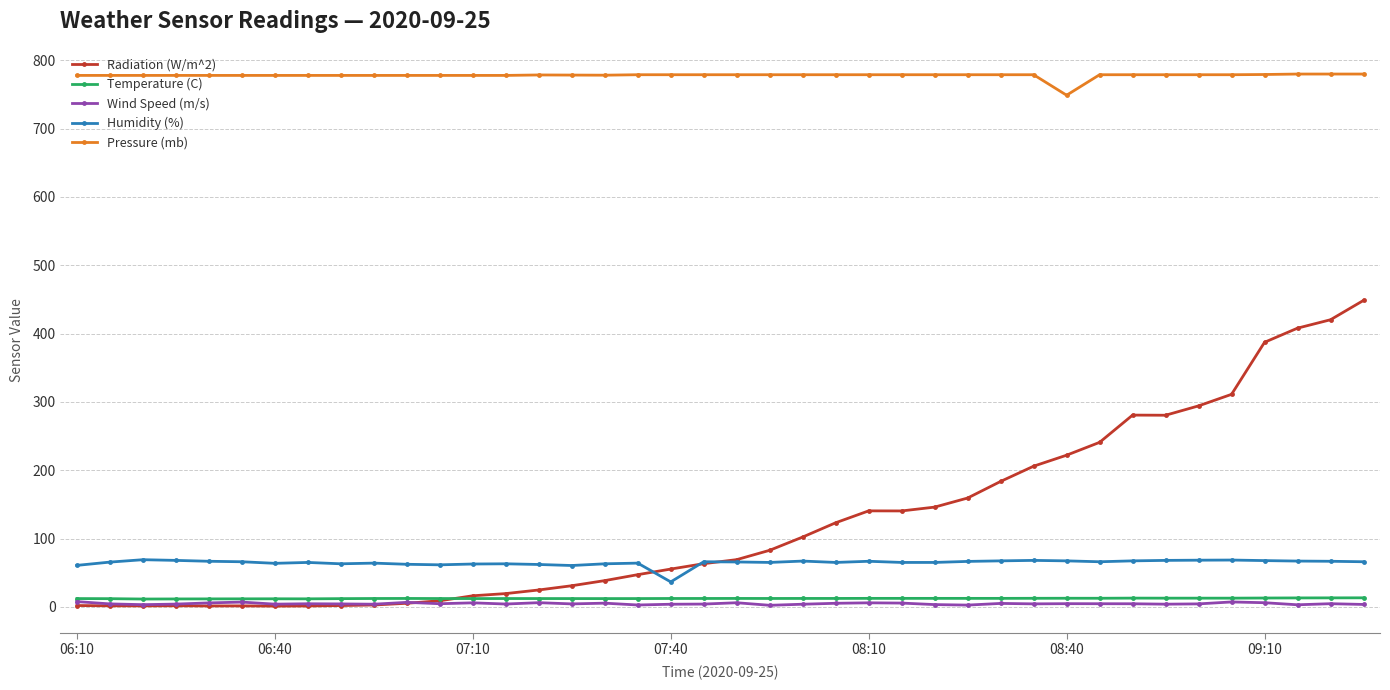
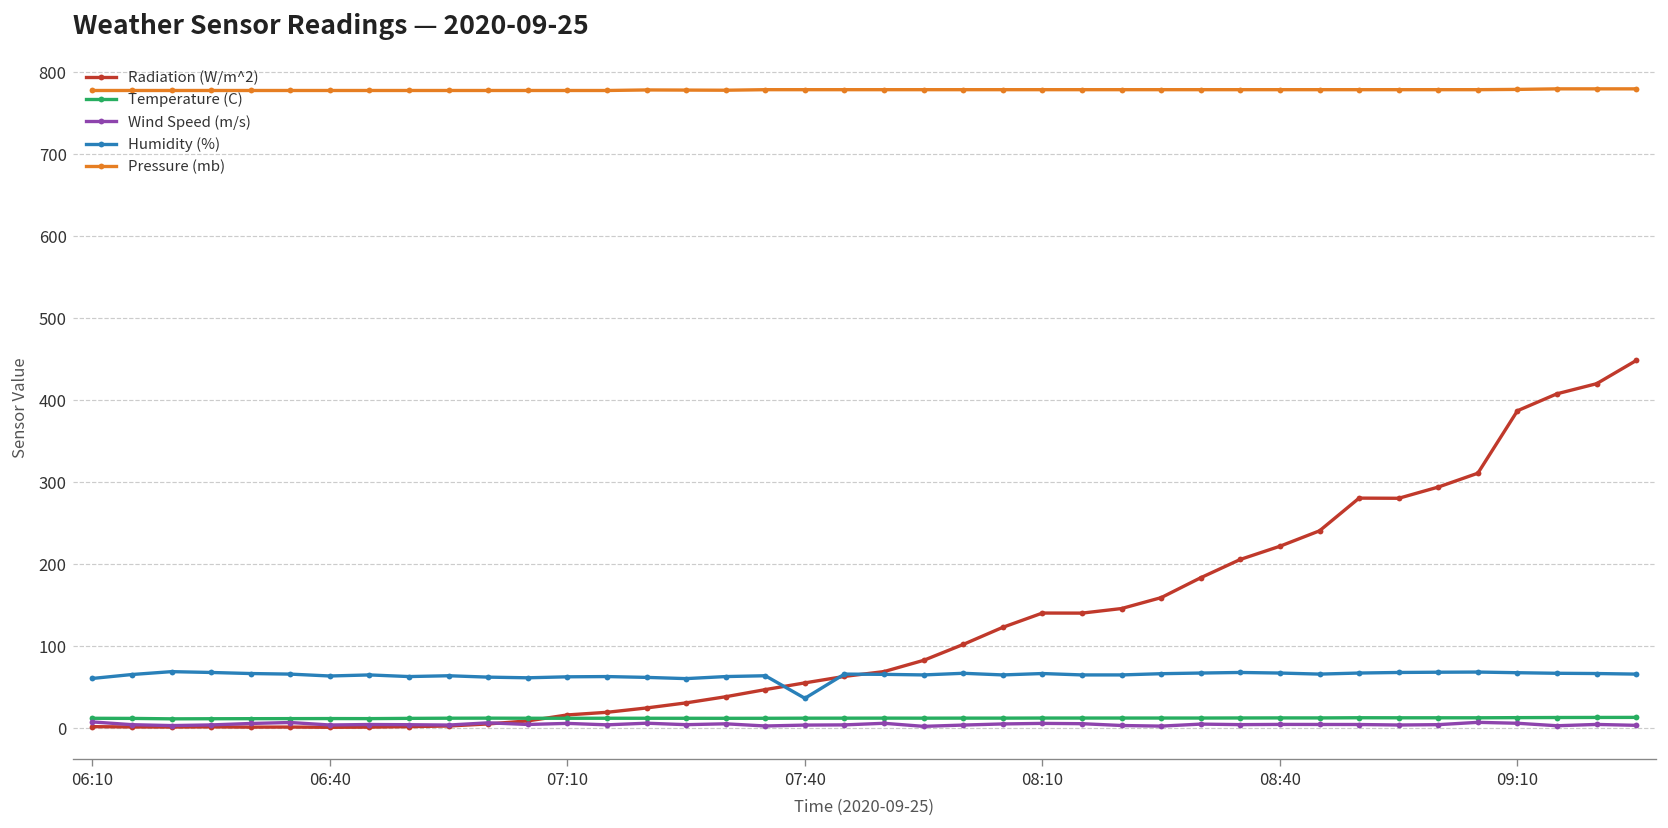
  {
    "Radiation (W/m^2)": {
      "06:10": 0,
      "07:10": 20,
      "07:40": 60,
      "08:10": 140,
      "08:40": 220,
      "09:10": 390
    },
    "Temperature (C)": {
      "06:10": 10,
      "06:40": 10,
      "07:10": 10,
      "07:40": 10,
      "08:10": 10,
      "08:40": 10,
      "09:10": 10
    },
    "Wind Speed (m/s)": {
      "06:10": 10,
      "07:10": 10,
      "07:40": 0,
      "08:10": 10,
      "08:40": 0,
      "09:10": 10
    },
    "Humidity (%)": {
      "06:10": 60,
      "06:40": 60,
      "07:10": 60,
      "07:40": 40,
      "08:10": 70,
      "08:40": 70,
      "09:10": 70
    },
    "Pressure (mb)": {
      "06:10": 780,
      "06:40": 780,
      "07:10": 780,
      "07:40": 780,
      "08:10": 780,
-     "08:40": 750,
+     "08:40": 780,
      "09:10": 780
    }
  }
